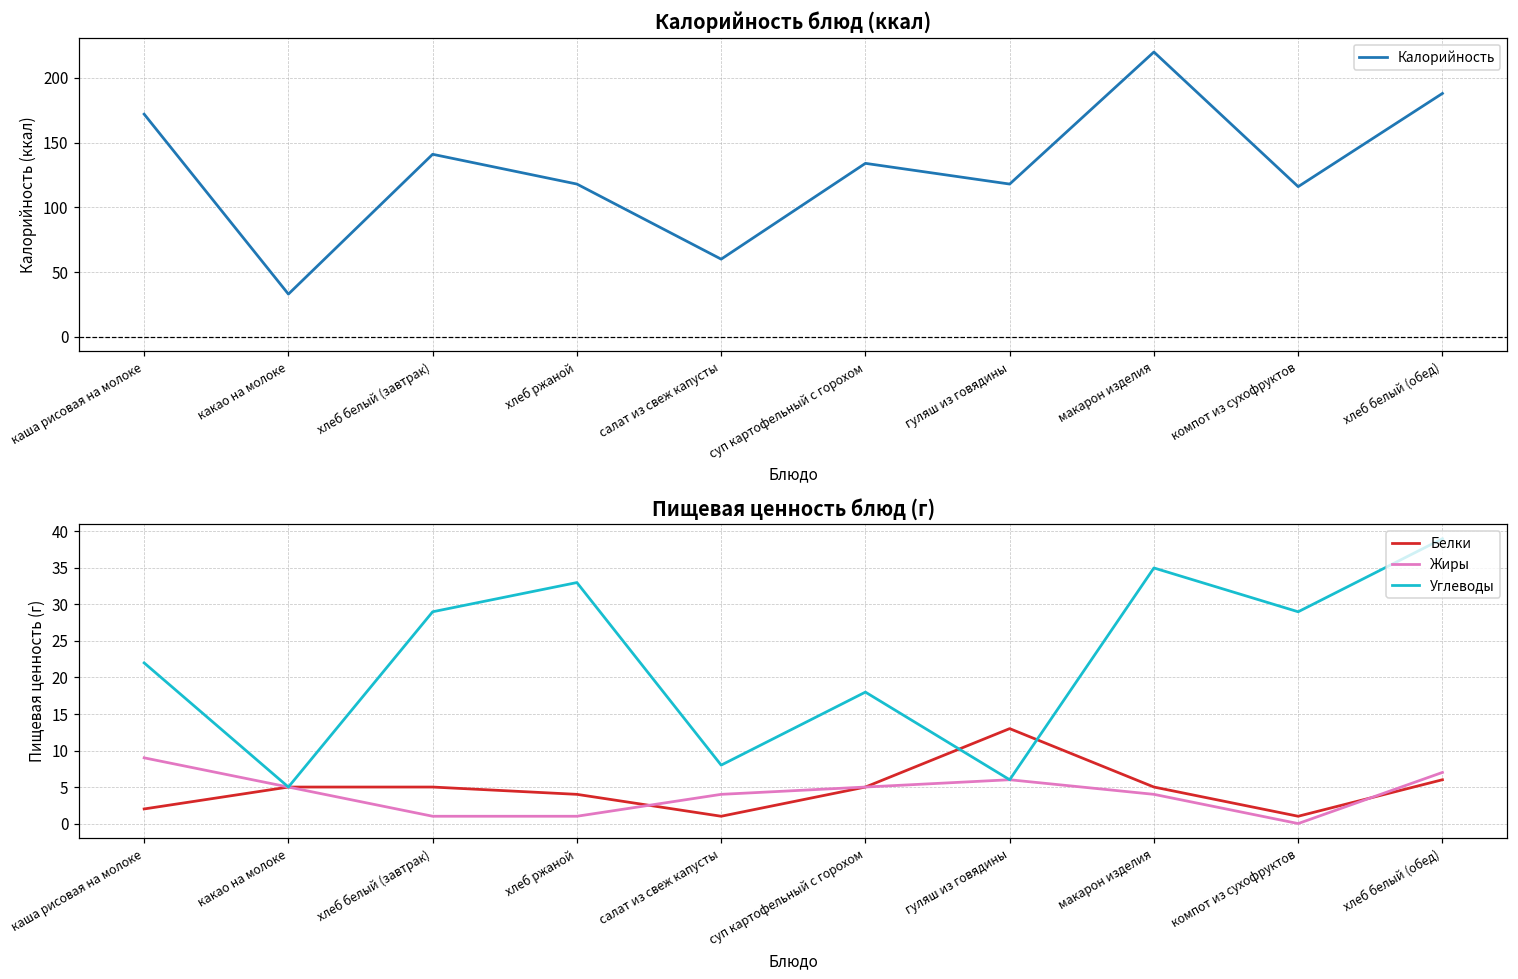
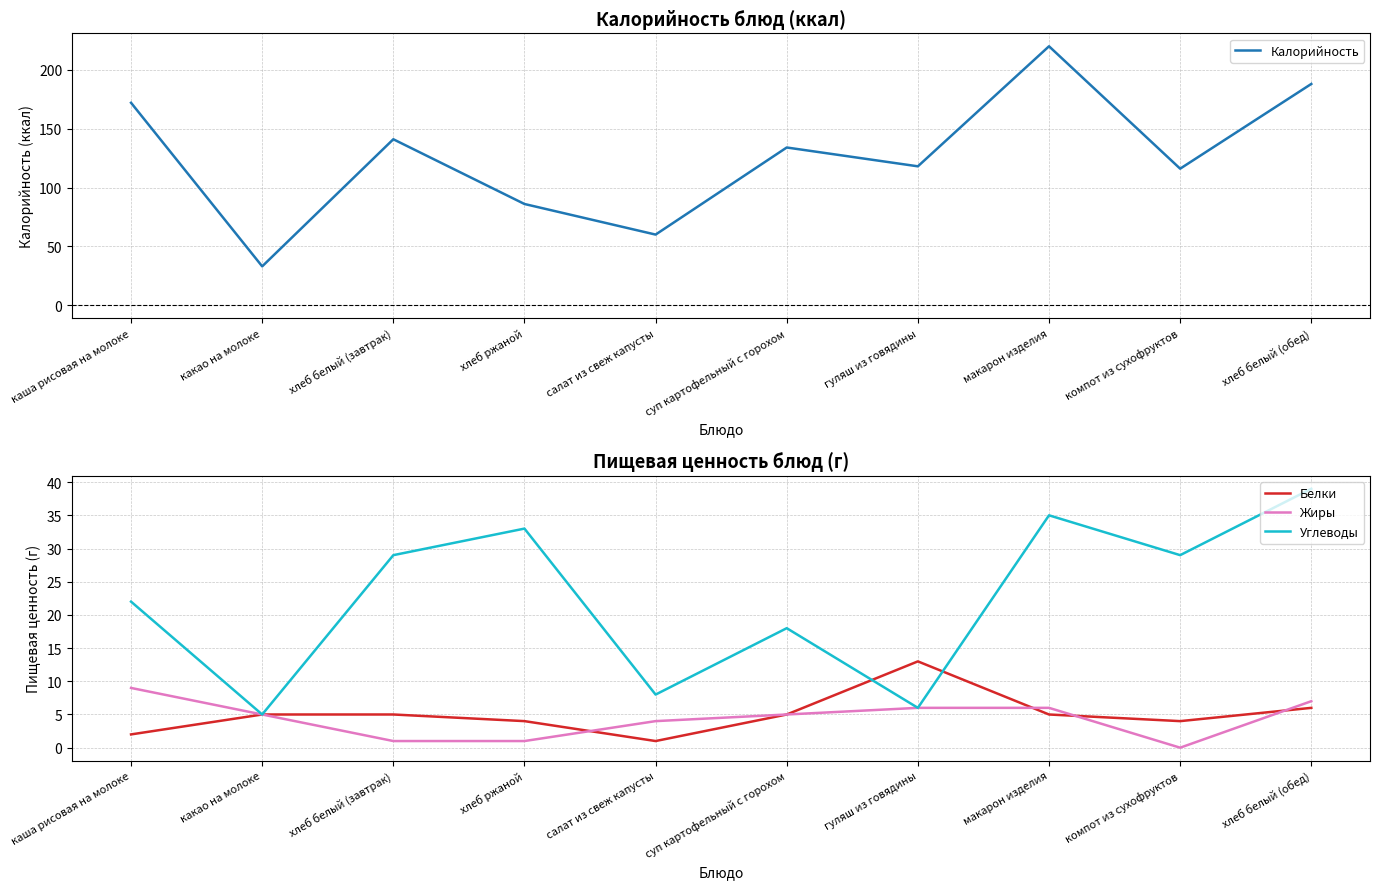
  {
    "Калорийность блюд (ккал)": {
      "каша рисовая на молоке": 172,
      "какао на молоке": 33,
      "хлеб белый (завтрак)": 141,
-     "хлеб ржаной": 118,
+     "хлеб ржаной": 86,
      "салат из свеж капусты": 60,
      "суп картофельный с горохом": 134,
      "гуляш из говядины": 118,
      "макарон изделия": 220,
      "компот из сухофруктов": 116,
      "хлеб белый (обед)": 188
    },
    "Пищевая ценность блюд (г)": {
      "Белки": {
        "каша рисовая на молоке": 2,
        "хлеб белый (завтрак)": 5,
        "хлеб ржаной": 4,
        "салат из свеж капусты": 1,
        "гуляш из говядины": 13,
        "макарон изделия": 5,
-       "компот из сухофруктов": 1,
+       "компот из сухофруктов": 4,
        "хлеб белый (обед)": 6
      },
      "Жиры": {
        "каша рисовая на молоке": 9,
        "хлеб белый (завтрак)": 1,
        "хлеб ржаной": 1,
        "салат из свеж капусты": 4,
-       "макарон изделия": 4,
+       "макарон изделия": 6,
        "компот из сухофруктов": 0,
        "хлеб белый (обед)": 7
      },
      "Углеводы": {
        "каша рисовая на молоке": 22,
        "хлеб белый (завтрак)": 29,
        "хлеб ржаной": 33,
        "салат из свеж капусты": 8,
        "суп картофельный с горохом": 18,
        "макарон изделия": 35,
        "компот из сухофруктов": 29
      }
    }
  }
